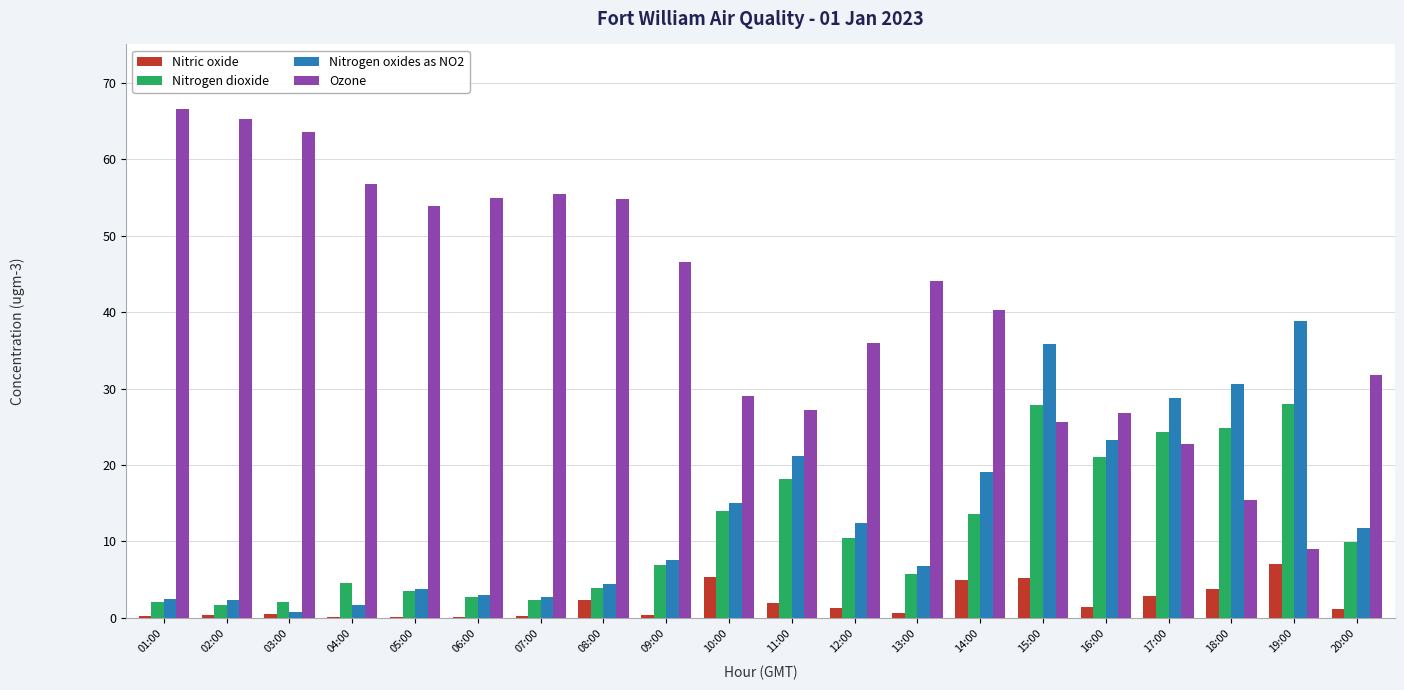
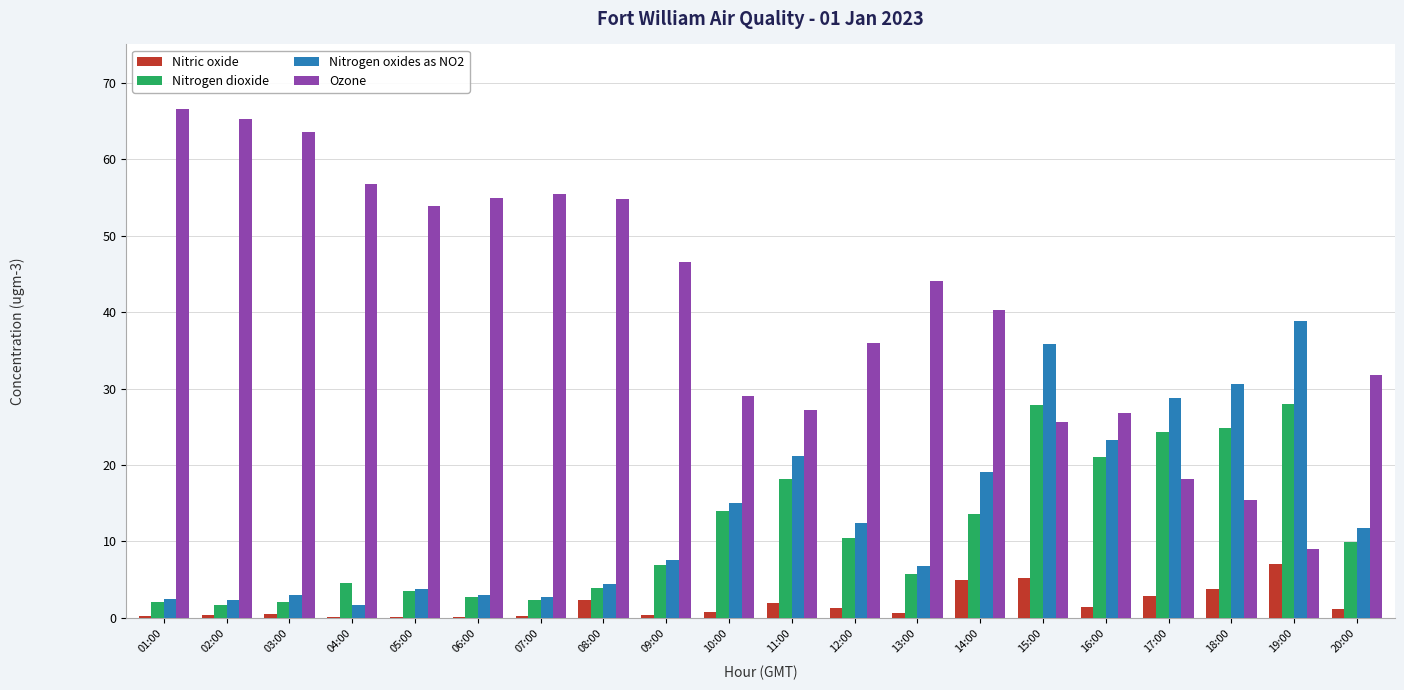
  {
    "Nitric oxide": {
      "02:00": 0,
      "03:00": 1,
      "08:00": 2,
      "09:00": 0,
-     "10:00": 5,
+     "10:00": 1,
      "11:00": 2,
      "12:00": 1,
      "13:00": 1,
      "14:00": 5,
      "15:00": 5,
      "16:00": 1,
      "17:00": 3,
      "18:00": 4,
      "19:00": 7,
      "20:00": 1
    },
    "Nitrogen dioxide": {
      "01:00": 2,
      "02:00": 2,
      "03:00": 2,
      "04:00": 5,
      "05:00": 4,
      "06:00": 3,
      "07:00": 2,
      "08:00": 4,
      "09:00": 7,
      "10:00": 14,
      "11:00": 18,
      "12:00": 10,
      "13:00": 6,
      "14:00": 14,
      "15:00": 28,
      "16:00": 21,
      "17:00": 24,
      "18:00": 25,
      "19:00": 28,
      "20:00": 10
    },
    "Nitrogen oxides as NO2": {
      "01:00": 2,
      "02:00": 2,
-     "03:00": 1,
+     "03:00": 3,
      "04:00": 2,
      "05:00": 4,
      "06:00": 3,
      "07:00": 3,
      "08:00": 4,
      "09:00": 8,
      "10:00": 15,
      "11:00": 21,
      "12:00": 12,
      "13:00": 7,
      "14:00": 19,
      "15:00": 36,
      "16:00": 23,
      "17:00": 29,
      "18:00": 31,
      "19:00": 39,
      "20:00": 12
    },
    "Ozone": {
      "01:00": 67,
      "02:00": 65,
      "03:00": 64,
      "04:00": 57,
      "05:00": 54,
      "06:00": 55,
      "07:00": 55,
      "08:00": 55,
      "09:00": 47,
      "10:00": 29,
      "11:00": 27,
      "12:00": 36,
      "13:00": 44,
      "14:00": 40,
      "15:00": 26,
      "16:00": 27,
-     "17:00": 23,
+     "17:00": 18,
      "18:00": 15,
      "19:00": 9,
      "20:00": 32
    }
  }
